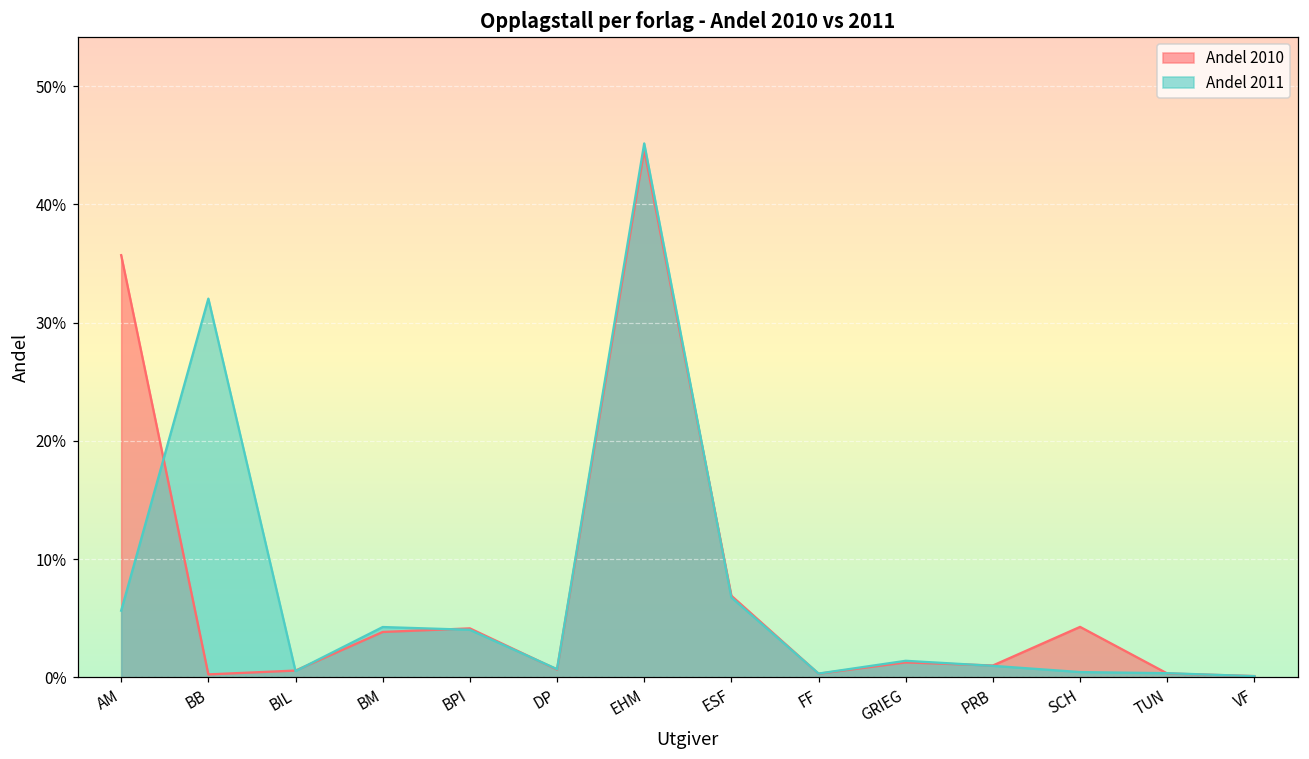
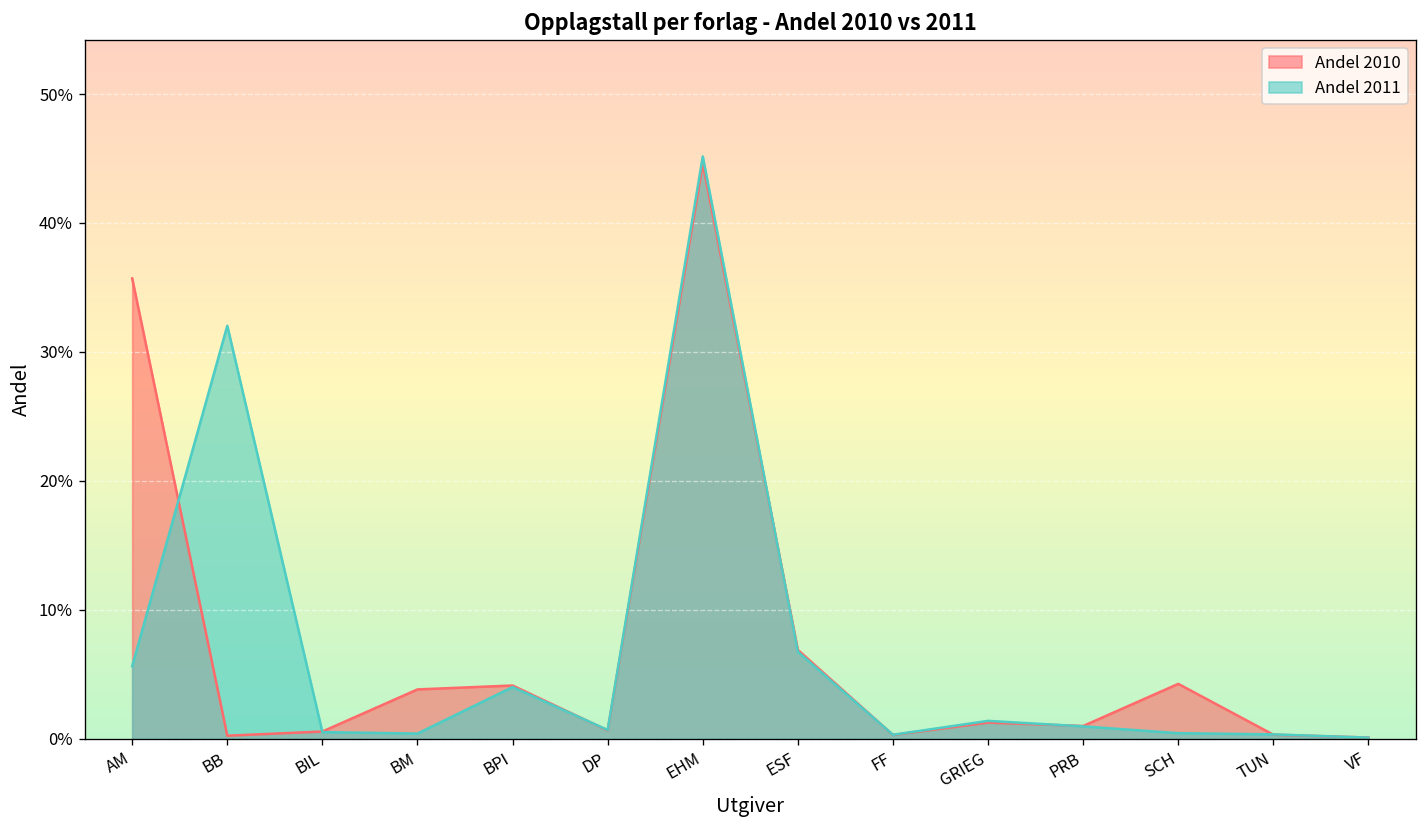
  {
    "Andel 2010": {
      "AM": "35.7%",
      "BB": "0.2%",
      "BM": "3.8%",
      "EHM": "44.6%",
      "SCH": "4.3%"
    },
    "Andel 2011": {
      "AM": "5.6%",
      "BB": "32.0%",
-     "BM": "4.2%",
+     "BM": "0.4%",
      "EHM": "45.2%",
      "SCH": "0.4%"
    }
  }
